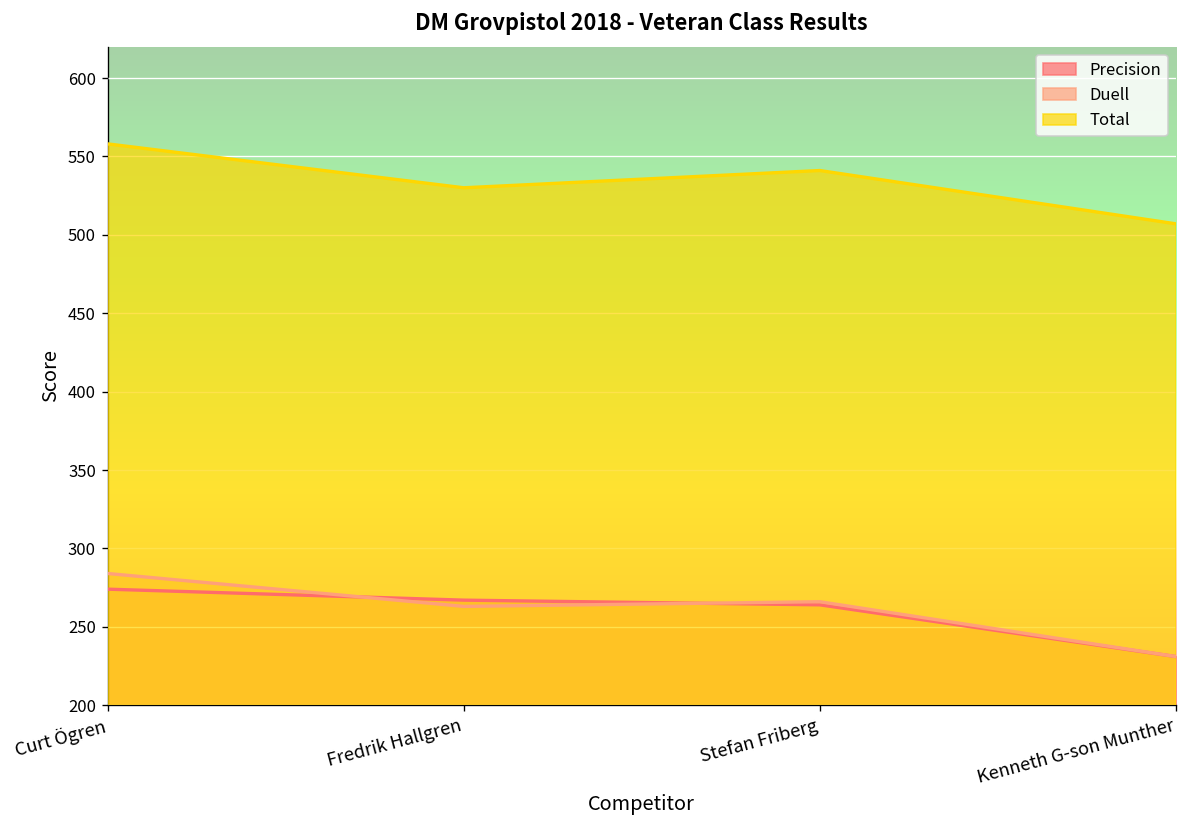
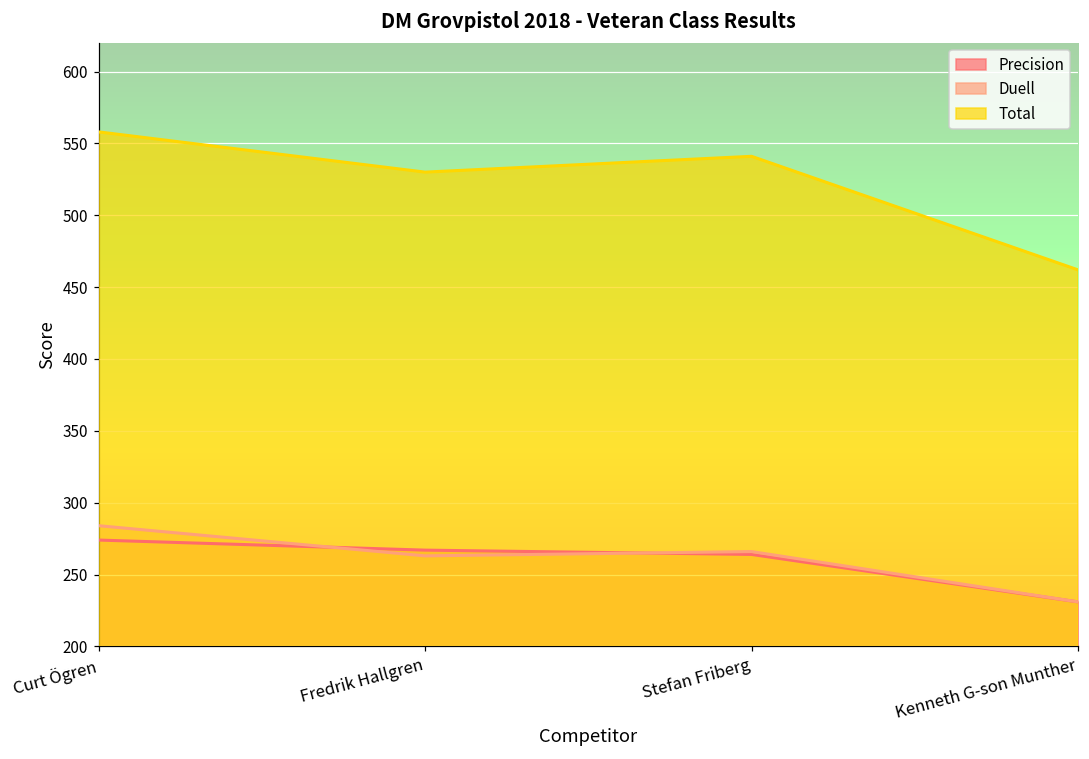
  {
    "Total": {
      "Curt Ögren": 558,
      "Fredrik Hallgren": 530,
      "Stefan Friberg": 541,
-     "Kenneth G-son Munther": 507
+     "Kenneth G-son Munther": 462
    }
  }
